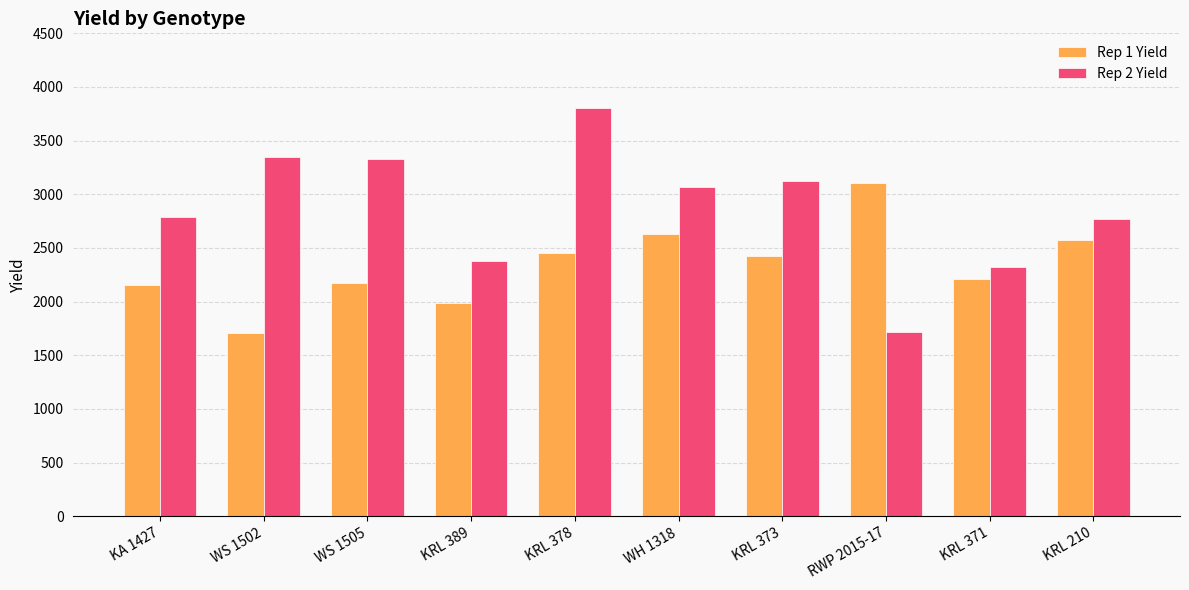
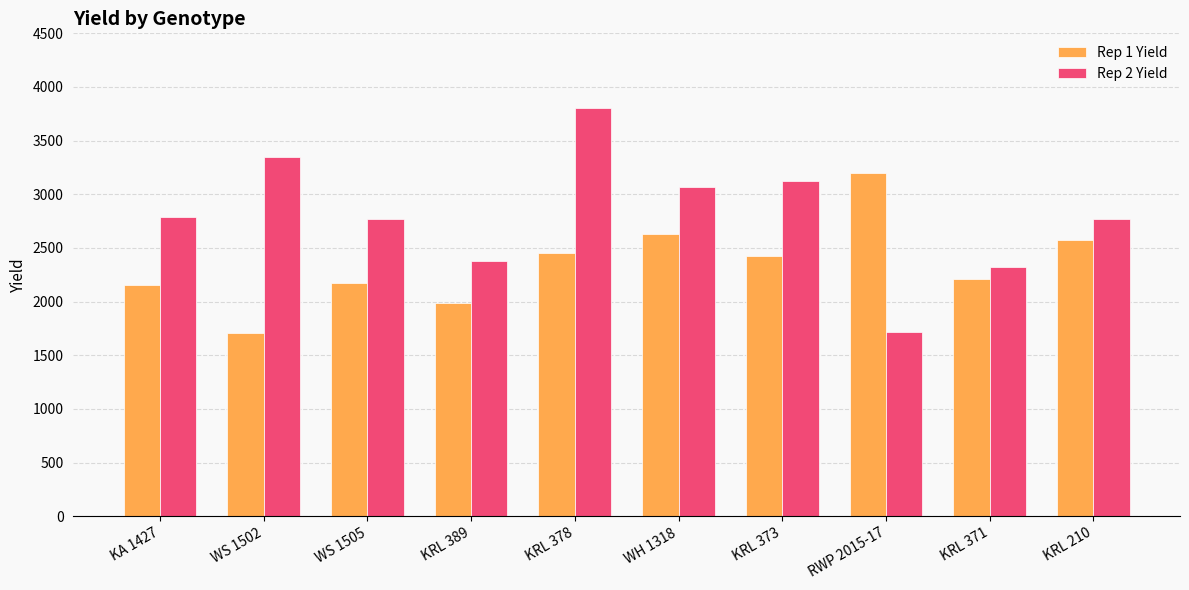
  {
    "Rep 1 Yield": {
      "KA 1427": 2160,
      "WS 1502": 1700,
      "WS 1505": 2170,
      "KRL 389": 1990,
      "KRL 378": 2450,
      "WH 1318": 2630,
      "KRL 373": 2430,
-     "RWP 2015-17": 3110,
+     "RWP 2015-17": 3190,
      "KRL 371": 2210,
      "KRL 210": 2580
    },
    "Rep 2 Yield": {
      "KA 1427": 2790,
      "WS 1502": 3350,
-     "WS 1505": 3330,
+     "WS 1505": 2770,
      "KRL 389": 2380,
      "KRL 378": 3810,
      "WH 1318": 3070,
      "KRL 373": 3130,
      "RWP 2015-17": 1720,
      "KRL 371": 2320,
      "KRL 210": 2770
    }
  }
